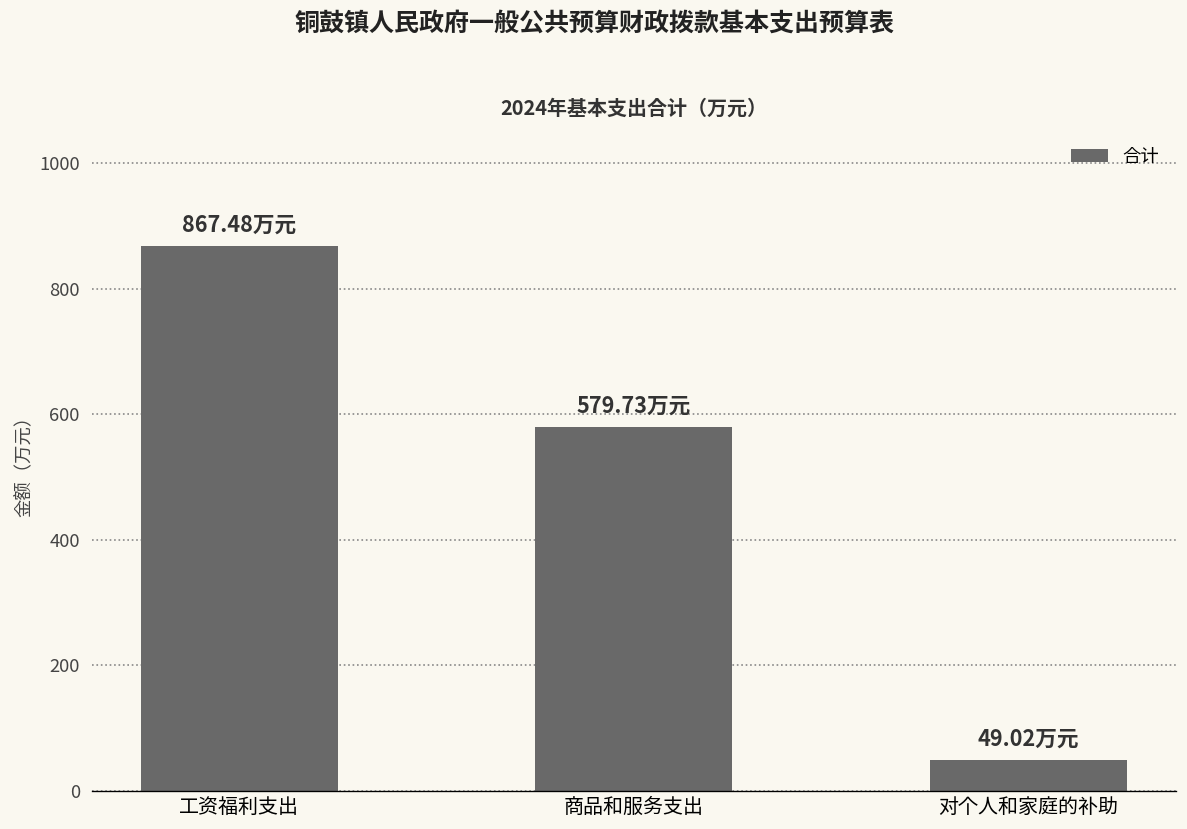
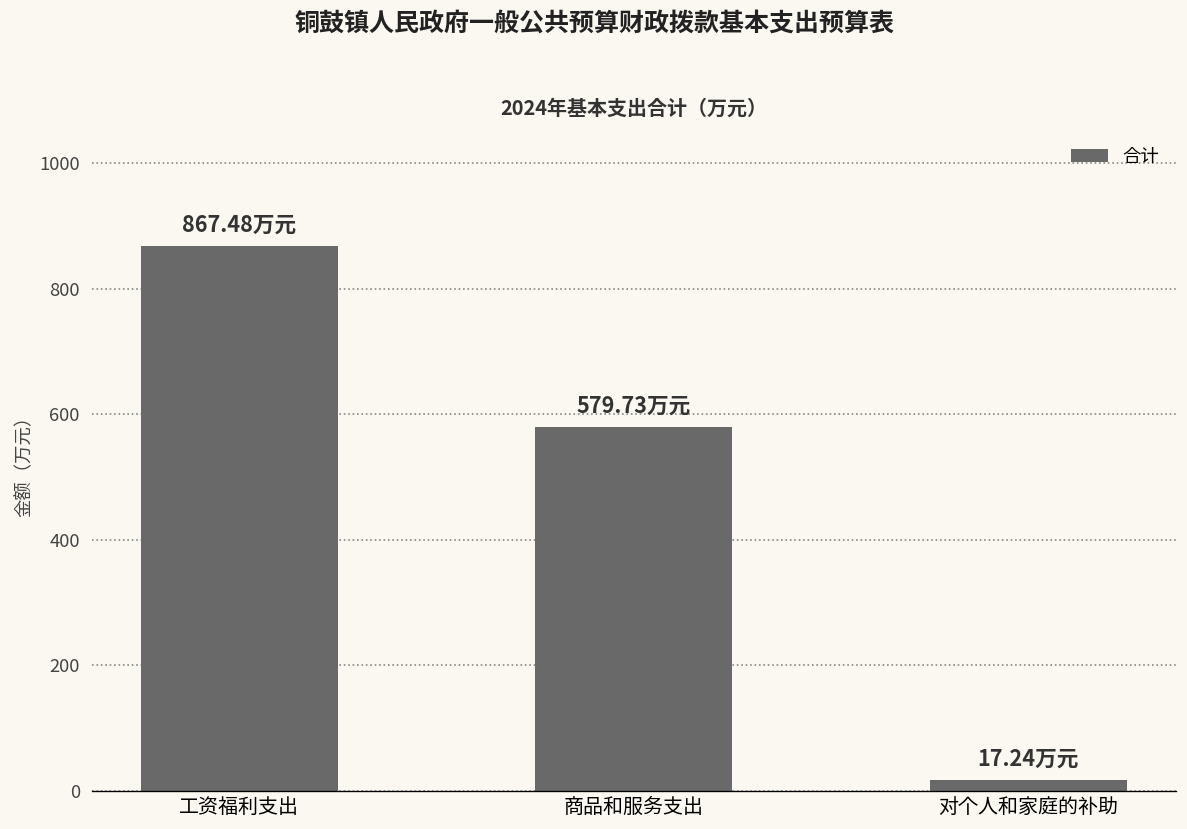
  {
    "工资福利支出": 867.48,
    "商品和服务支出": 579.73,
-   "对个人和家庭的补助": 49.02
+   "对个人和家庭的补助": 17.24
  }
